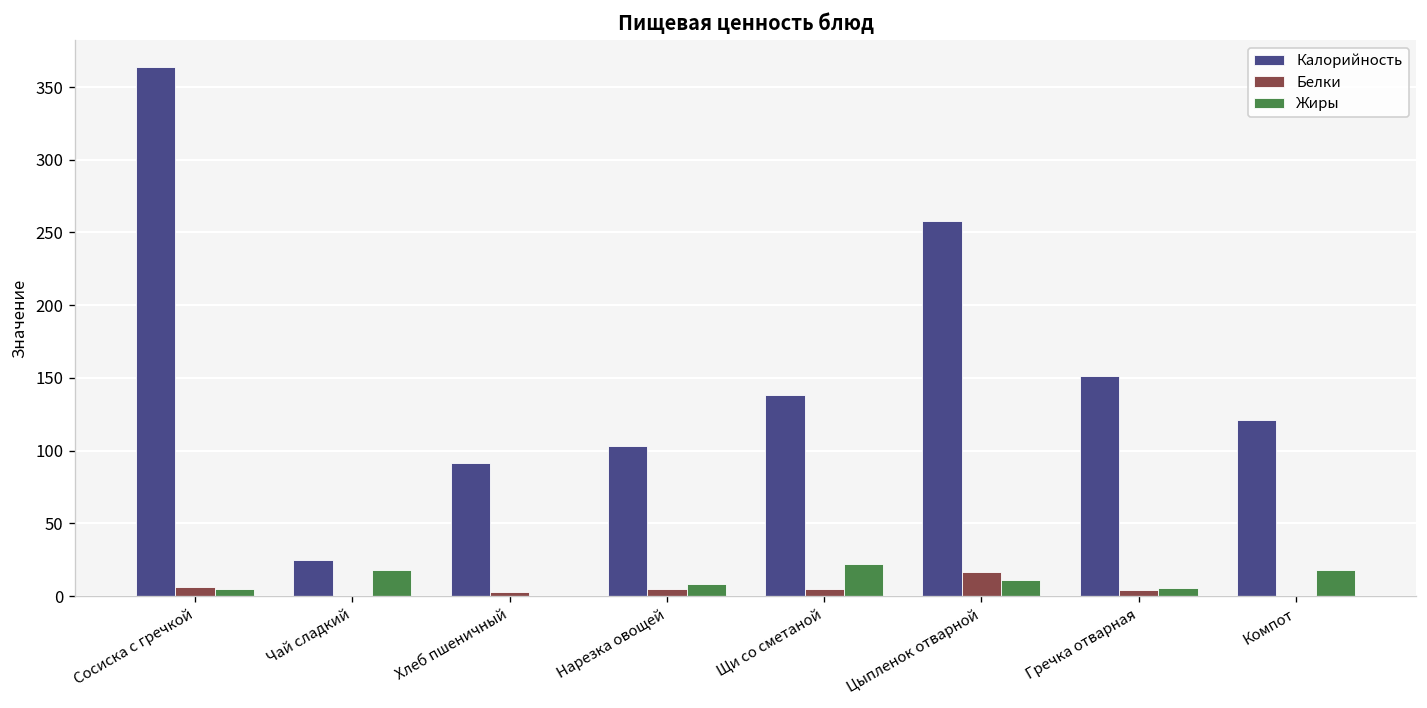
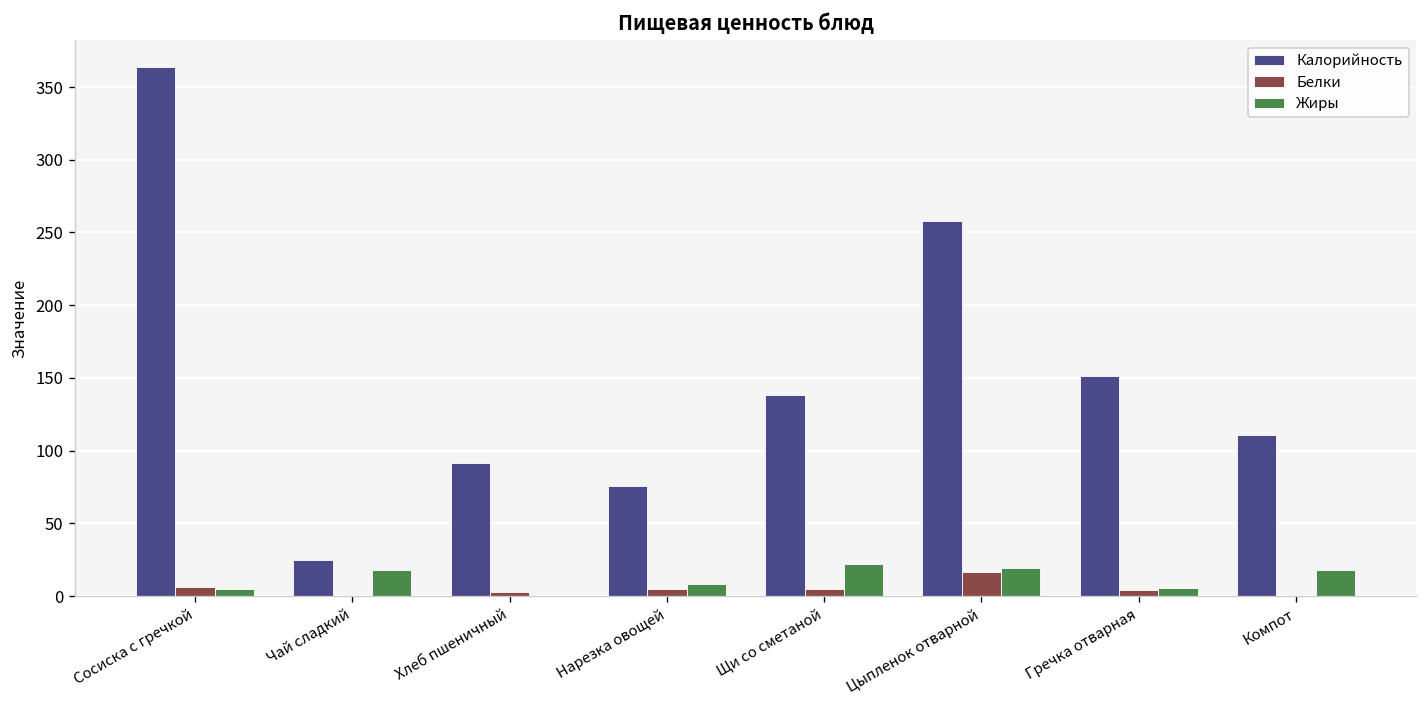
  {
    "Калорийность": {
      "Сосиска с гречкой": 364,
      "Чай сладкий": 25,
      "Хлеб пшеничный": 92,
-     "Нарезка овощей": 103,
+     "Нарезка овощей": 76,
      "Щи со сметаной": 138,
      "Цыпленок отварной": 258,
      "Гречка отварная": 151,
-     "Компот": 121
+     "Компот": 111
    },
    "Белки": {
      "Сосиска с гречкой": 6,
      "Хлеб пшеничный": 3,
      "Нарезка овощей": 5,
      "Щи со сметаной": 5,
      "Цыпленок отварной": 16,
      "Гречка отварная": 4
    },
    "Жиры": {
      "Сосиска с гречкой": 5,
      "Чай сладкий": 18,
      "Нарезка овощей": 8,
      "Щи со сметаной": 22,
-     "Цыпленок отварной": 11,
+     "Цыпленок отварной": 19,
      "Гречка отварная": 5,
      "Компот": 18
    }
  }
